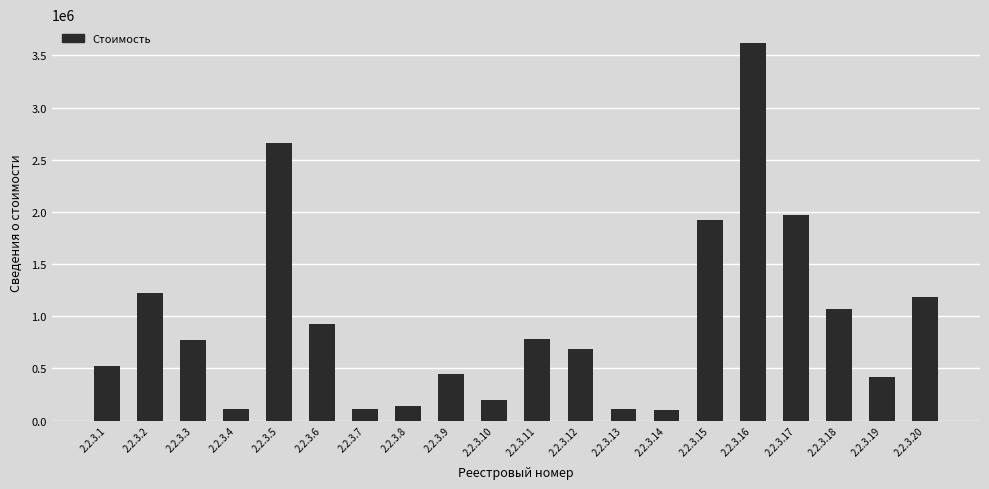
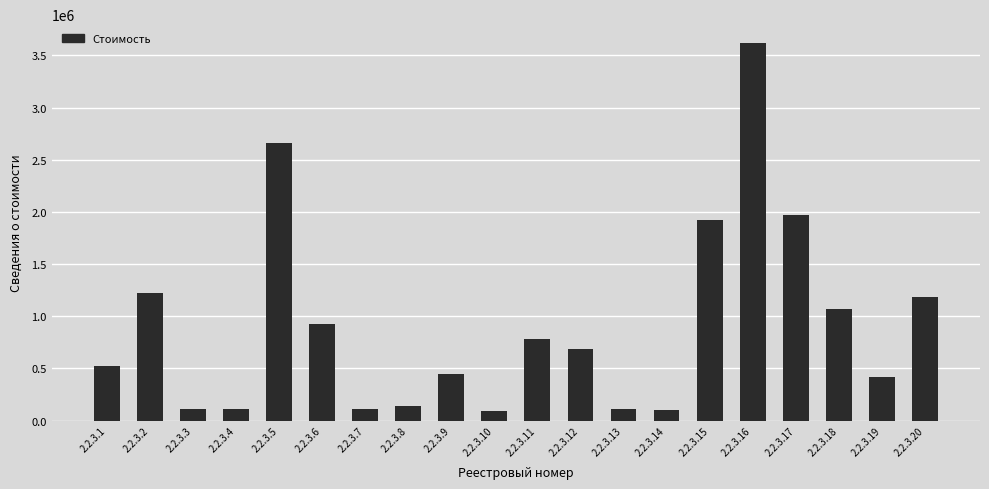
  {
    "2.2.3.1": 530000,
    "2.2.3.2": 1220000,
-   "2.2.3.3": 780000,
+   "2.2.3.3": 110000,
    "2.2.3.4": 110000,
    "2.2.3.5": 2660000,
    "2.2.3.6": 920000,
    "2.2.3.7": 110000,
    "2.2.3.8": 140000,
    "2.2.3.9": 440000,
-   "2.2.3.10": 200000,
+   "2.2.3.10": 90000,
    "2.2.3.11": 780000,
    "2.2.3.12": 690000,
    "2.2.3.13": 120000,
    "2.2.3.14": 110000,
    "2.2.3.15": 1920000,
    "2.2.3.16": 3620000,
    "2.2.3.17": 1970000,
    "2.2.3.18": 1070000,
    "2.2.3.19": 420000,
    "2.2.3.20": 1180000
  }
